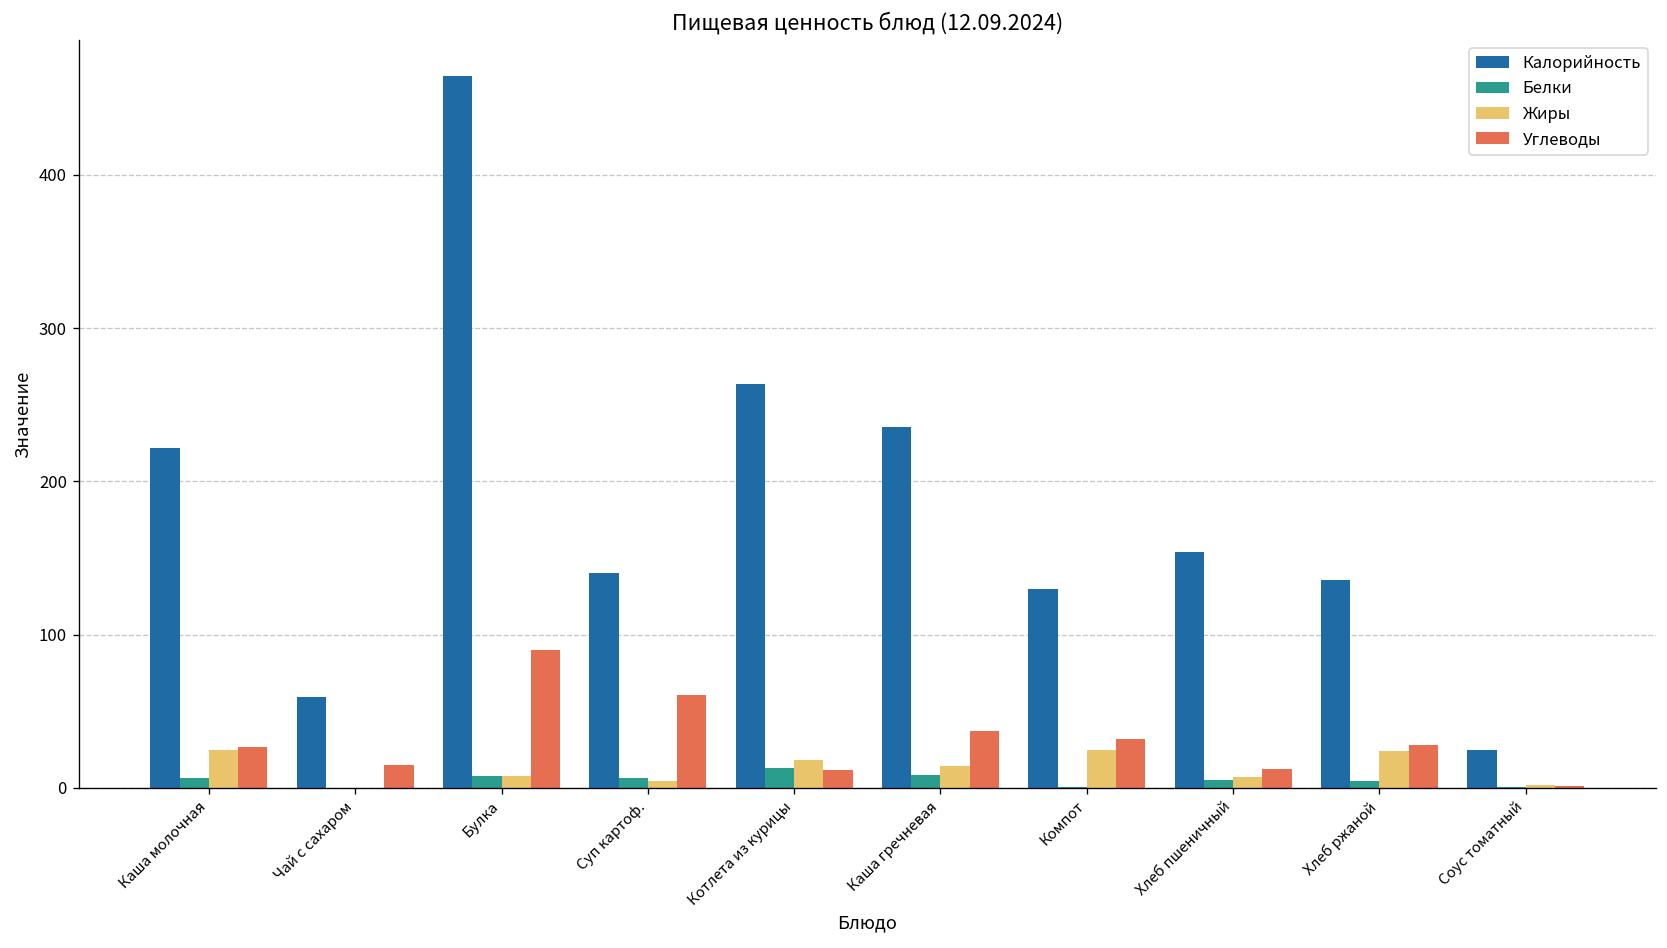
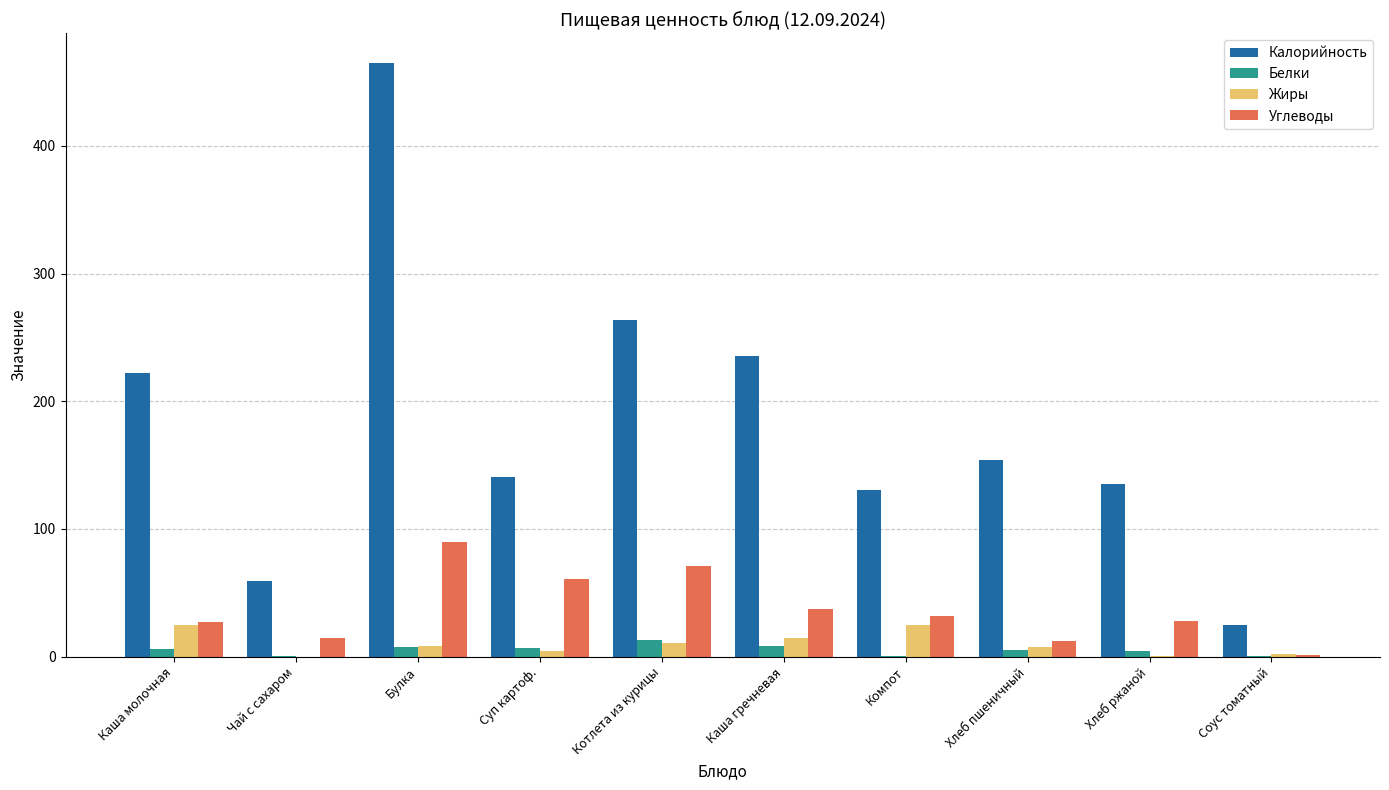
  {
    "Жиры": {
      "Каша молочная": 25,
      "Чай с сахаром": 0,
      "Булка": 8,
      "Суп картоф.": 5,
-     "Котлета из курицы": 18,
+     "Котлета из курицы": 10,
      "Каша гречневая": 14,
      "Компот": 25,
      "Хлеб пшеничный": 7,
-     "Хлеб ржаной": 24,
+     "Хлеб ржаной": 1,
      "Соус томатный": 2
    },
    "Углеводы": {
      "Каша молочная": 27,
      "Чай с сахаром": 15,
      "Булка": 90,
      "Суп картоф.": 61,
-     "Котлета из курицы": 12,
+     "Котлета из курицы": 71,
      "Каша гречневая": 37,
      "Компот": 32,
      "Хлеб пшеничный": 12,
      "Хлеб ржаной": 28
    }
  }
